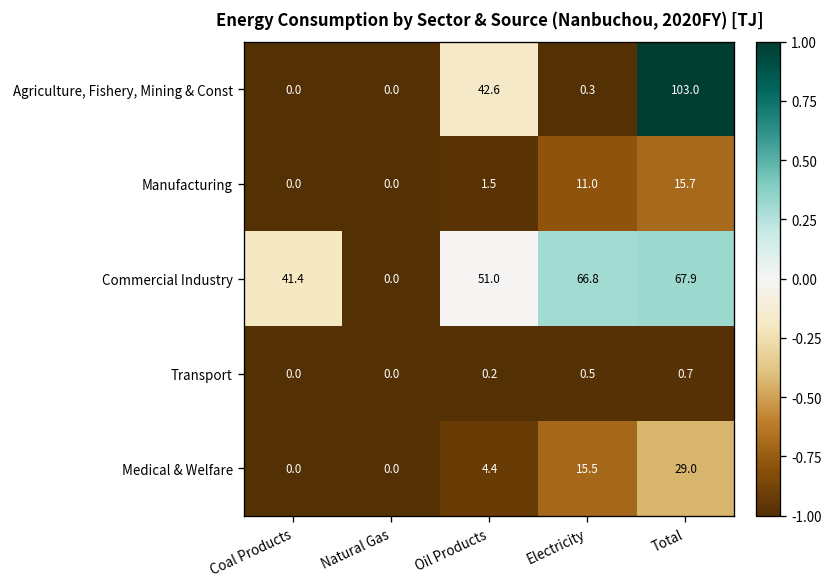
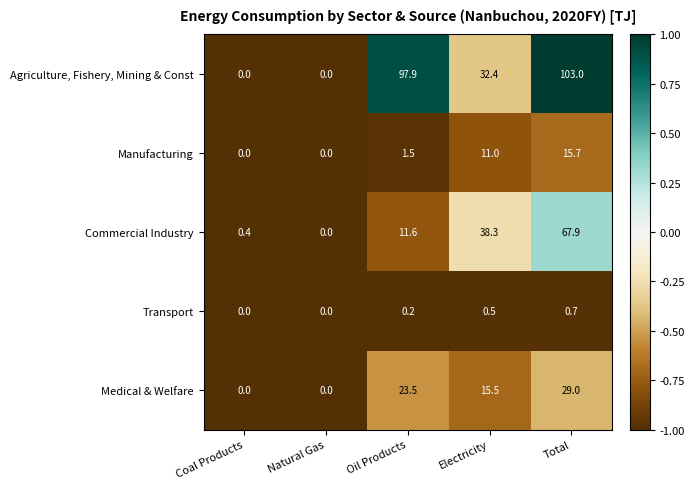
  {
    "Agriculture, Fishery, Mining & Const": {
      "Coal Products": 0.0,
      "Natural Gas": 0.0,
-     "Oil Products": 42.6,
-     "Electricity": 0.3,
+     "Oil Products": 97.9,
+     "Electricity": 32.4,
      "Total": 103.0
    },
    "Manufacturing": {
      "Coal Products": 0.0,
      "Natural Gas": 0.0,
      "Oil Products": 1.5,
      "Electricity": 11.0,
      "Total": 15.7
    },
    "Commercial Industry": {
-     "Coal Products": 41.4,
+     "Coal Products": 0.4,
      "Natural Gas": 0.0,
-     "Oil Products": 51.0,
-     "Electricity": 66.8,
+     "Oil Products": 11.6,
+     "Electricity": 38.3,
      "Total": 67.9
    },
    "Transport": {
      "Coal Products": 0.0,
      "Natural Gas": 0.0,
      "Oil Products": 0.2,
      "Electricity": 0.5,
      "Total": 0.7
    },
    "Medical & Welfare": {
      "Coal Products": 0.0,
      "Natural Gas": 0.0,
-     "Oil Products": 4.4,
+     "Oil Products": 23.5,
      "Electricity": 15.5,
      "Total": 29.0
    }
  }
